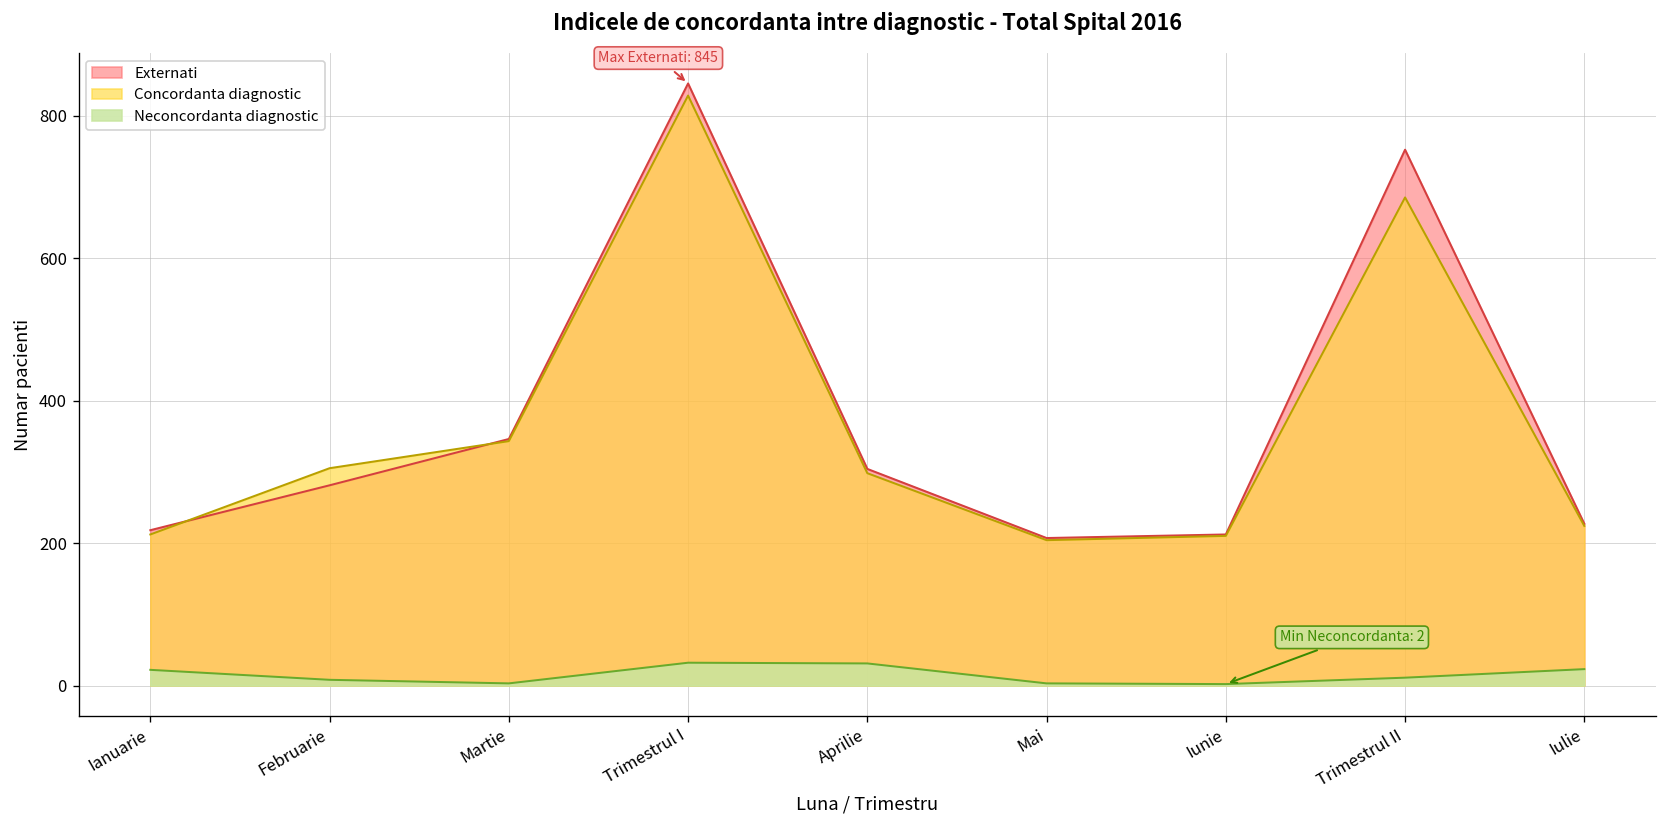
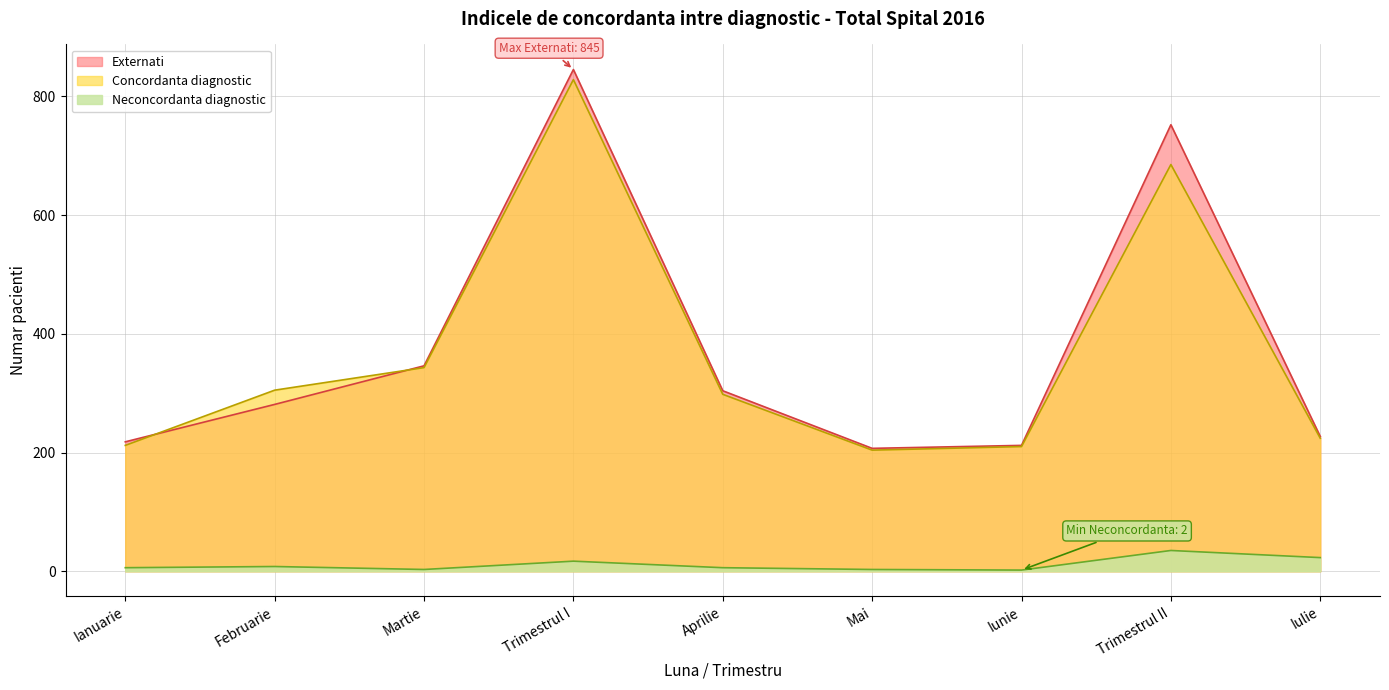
  {
    "Externati": {
      "Ianuarie": 220,
      "Februarie": 280,
      "Aprilie": 300,
      "Trimestrul II": 750
    },
    "Concordanta diagnostic": {
      "Ianuarie": 210,
      "Februarie": 310,
      "Trimestrul I": 830,
      "Aprilie": 300,
      "Trimestrul II": 690
    },
    "Neconcordanta diagnostic": {
-     "Ianuarie": 20,
+     "Ianuarie": 10,
      "Februarie": 10,
      "Martie": 0,
-     "Trimestrul I": 30,
-     "Aprilie": 30,
+     "Trimestrul I": 20,
+     "Aprilie": 10,
      "Mai": 0,
      "Iunie": 0,
-     "Trimestrul II": 10,
+     "Trimestrul II": 40,
      "Iulie": 20
    }
  }
